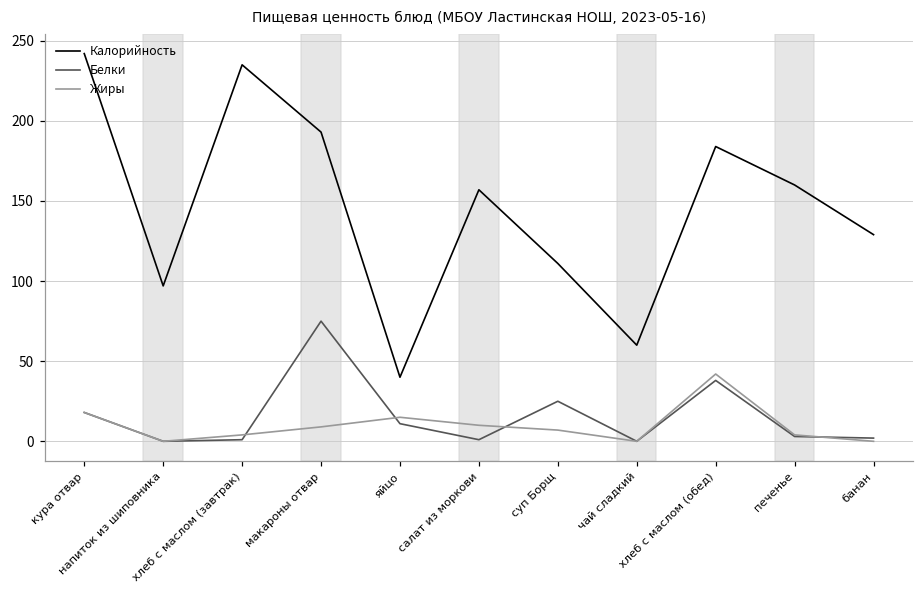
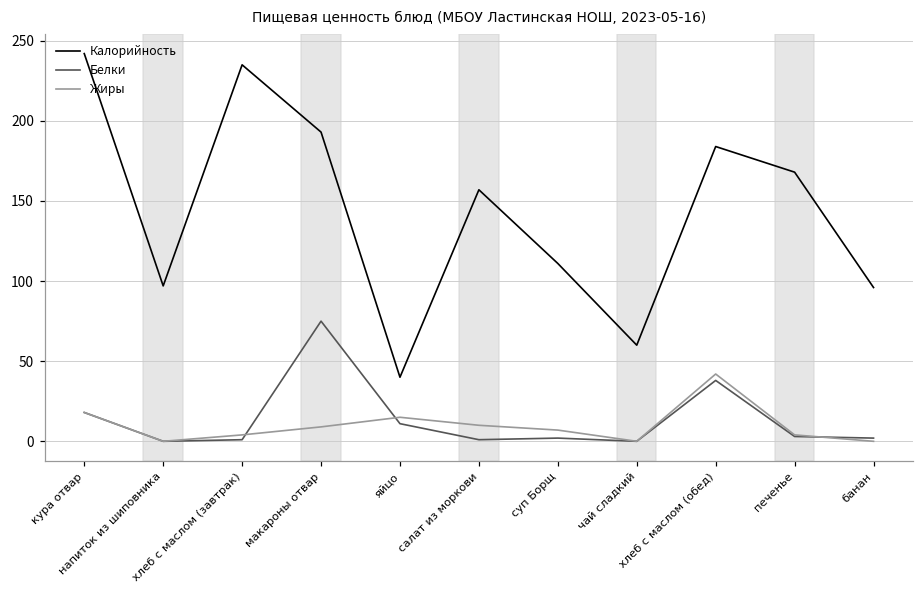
  {
    "Калорийность": {
      "кура отвар": 242,
      "напиток из шиповника": 97,
      "хлеб с маслом (завтрак)": 235,
      "макароны отвар": 193,
      "яйцо": 40,
      "салат из моркови": 157,
      "суп Борщ": 111,
      "чай сладкий": 60,
      "хлеб с маслом (обед)": 184,
-     "печенье": 160,
-     "банан": 129
+     "печенье": 168,
+     "банан": 96
    },
    "Белки": {
      "хлеб с маслом (завтрак)": 1,
      "макароны отвар": 75,
      "яйцо": 11,
      "салат из моркови": 1,
-     "суп Борщ": 25,
+     "суп Борщ": 2,
      "хлеб с маслом (обед)": 38,
      "банан": 2
    },
    "Жиры": {
      "хлеб с маслом (завтрак)": 4,
      "макароны отвар": 9,
      "яйцо": 15,
      "салат из моркови": 10,
      "суп Борщ": 7,
      "хлеб с маслом (обед)": 42,
      "банан": 0
    }
  }
